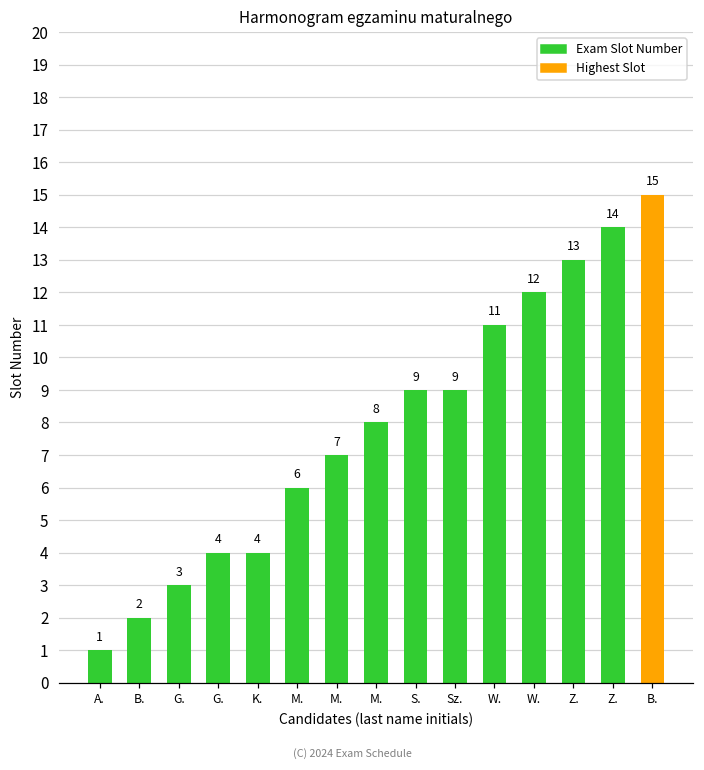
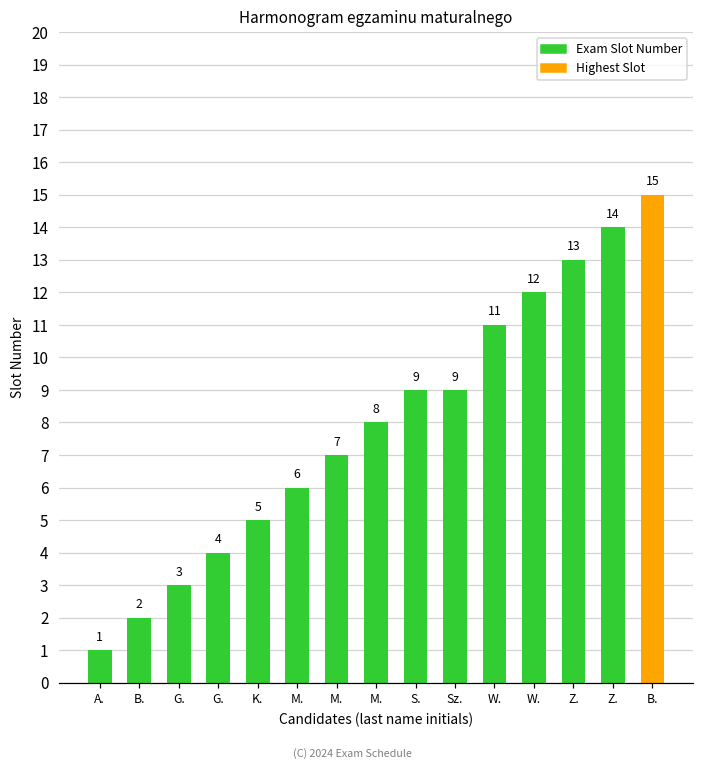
  {
    "A.": 1,
-   "K.": 4,
+   "K.": 5,
    "S.": 9,
    "Sz.": 9
  }
